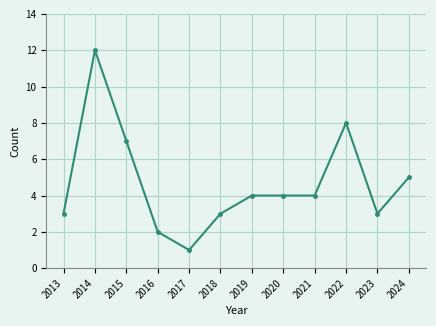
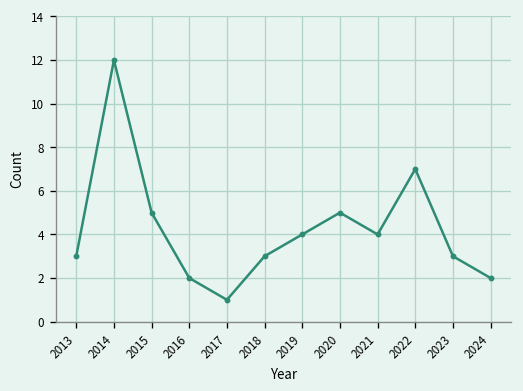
  {
    "2013": 3,
    "2014": 12,
-   "2015": 7,
+   "2015": 5,
    "2016": 2,
    "2017": 1,
    "2018": 3,
    "2019": 4,
-   "2020": 4,
+   "2020": 5,
    "2021": 4,
-   "2022": 8,
+   "2022": 7,
    "2023": 3,
-   "2024": 5
+   "2024": 2
  }
